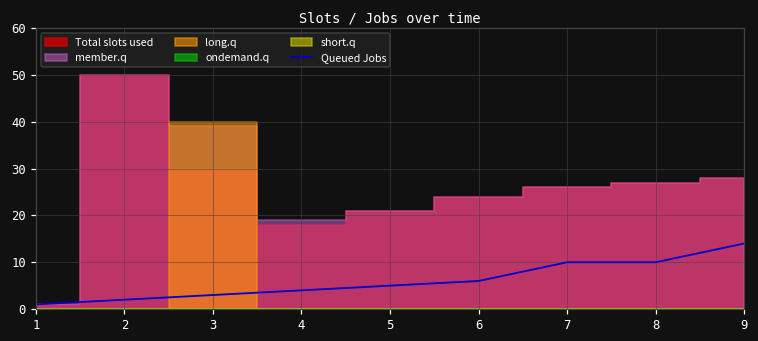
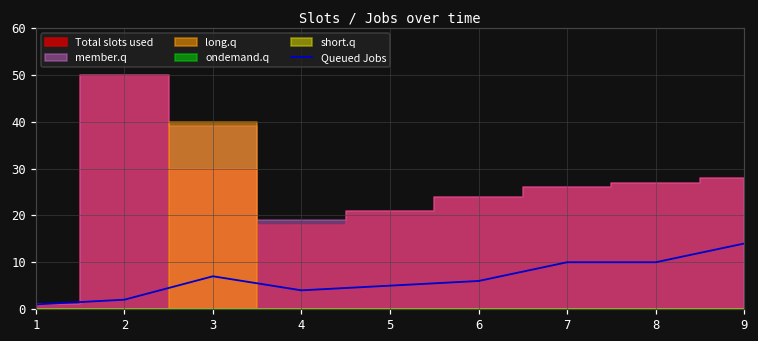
  {
    "Queued Jobs": {
      "2": 2,
-     "3": 3,
+     "3": 7,
      "4": 4,
      "5": 5,
      "6": 6,
      "7": 10,
      "8": 10,
      "9": 14
    }
  }
